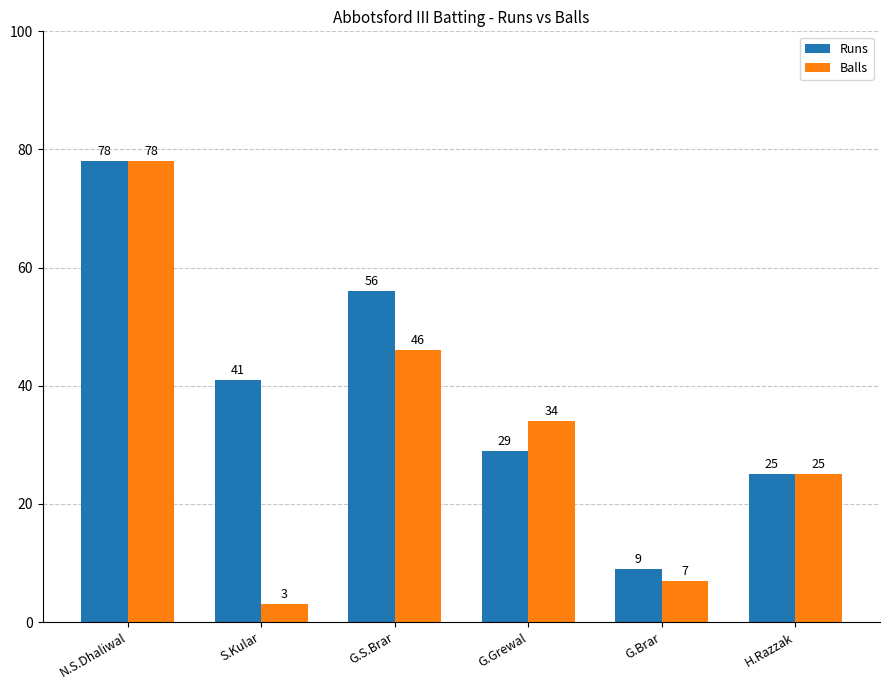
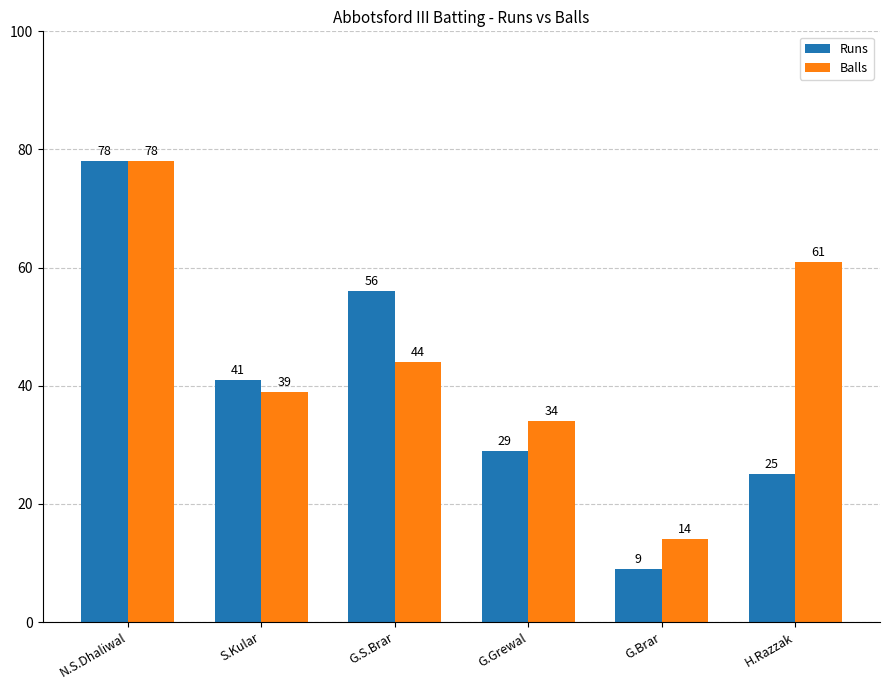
  {
    "Runs": {
      "N.S.Dhaliwal": 78,
      "S.Kular": 41,
      "G.S.Brar": 56,
      "G.Grewal": 29,
      "G.Brar": 9,
      "H.Razzak": 25
    },
    "Balls": {
      "N.S.Dhaliwal": 78,
-     "S.Kular": 3,
-     "G.S.Brar": 46,
+     "S.Kular": 39,
+     "G.S.Brar": 44,
      "G.Grewal": 34,
-     "G.Brar": 7,
-     "H.Razzak": 25
+     "G.Brar": 14,
+     "H.Razzak": 61
    }
  }
